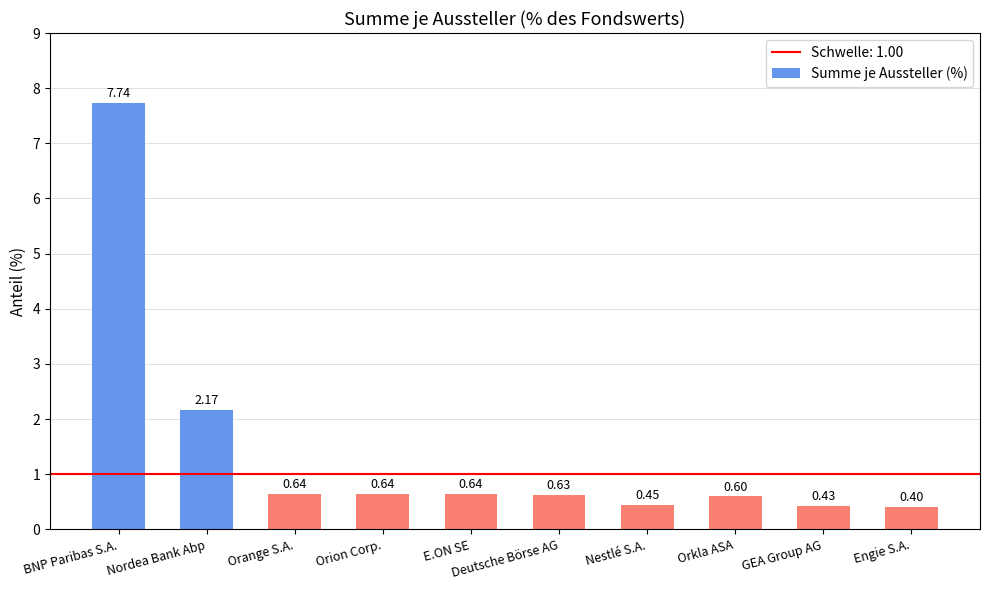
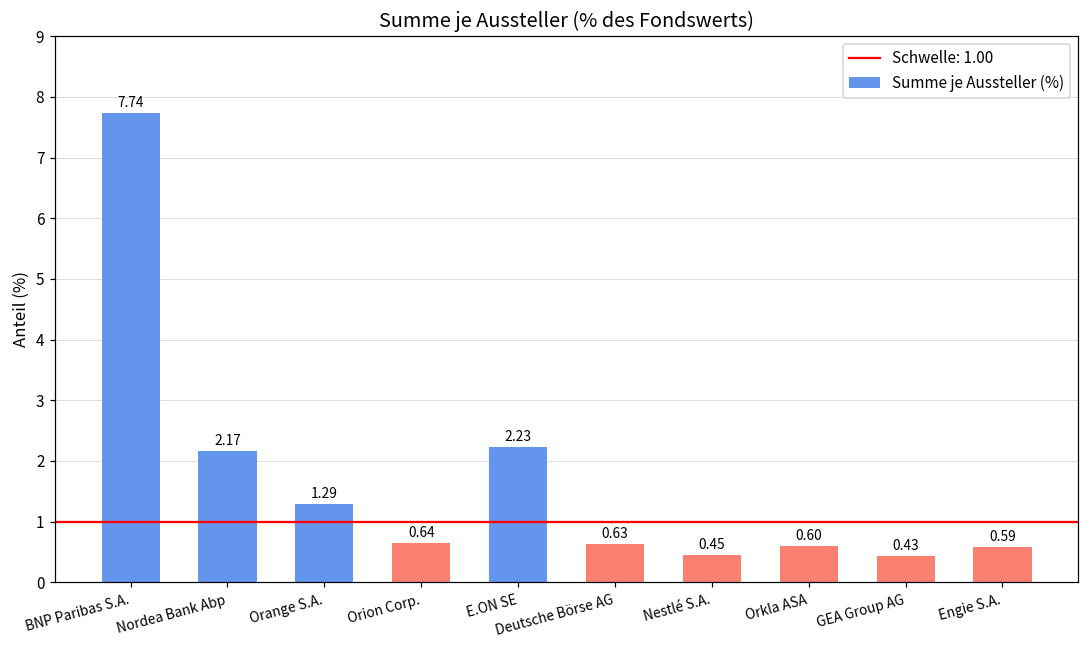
  {
    "BNP Paribas S.A.": 7.74,
    "Nordea Bank Abp": 2.17,
-   "Orange S.A.": 0.64,
+   "Orange S.A.": 1.29,
    "Orion Corp.": 0.64,
-   "E.ON SE": 0.64,
+   "E.ON SE": 2.23,
    "Deutsche Börse AG": 0.63,
    "Nestlé S.A.": 0.45,
    "Orkla ASA": 0.60,
    "GEA Group AG": 0.43,
-   "Engie S.A.": 0.40
+   "Engie S.A.": 0.59
  }
